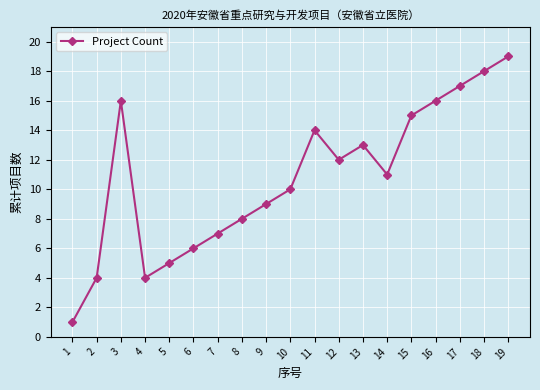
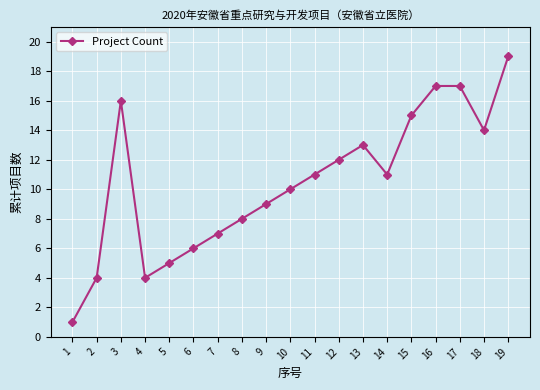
  {
    "1": 1,
    "2": 4,
    "3": 16,
    "4": 4,
    "5": 5,
    "6": 6,
    "7": 7,
    "8": 8,
    "9": 9,
    "10": 10,
-   "11": 14,
+   "11": 11,
    "12": 12,
    "13": 13,
    "14": 11,
    "15": 15,
-   "16": 16,
+   "16": 17,
    "17": 17,
-   "18": 18,
+   "18": 14,
    "19": 19
  }
